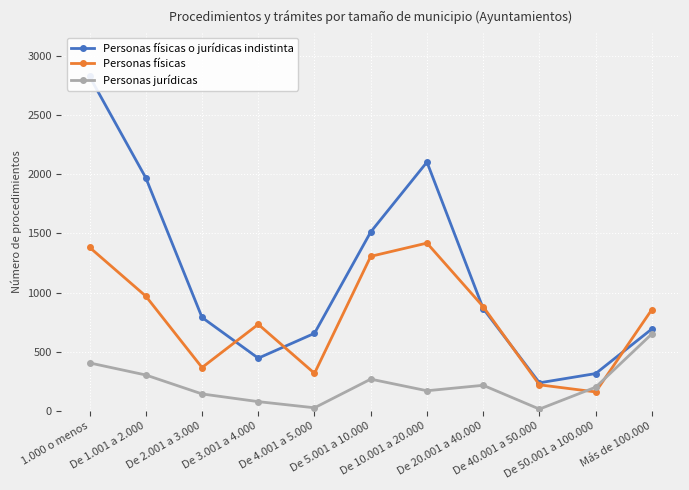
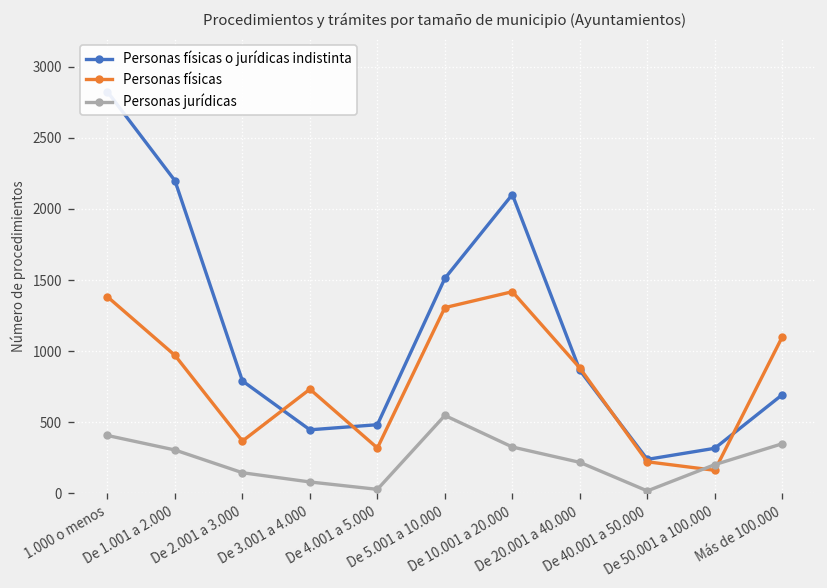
  {
    "Personas físicas o jurídicas indistinta": {
-     "De 1.001 a 2.000": 1970,
+     "De 1.001 a 2.000": 2200,
      "De 2.001 a 3.000": 790,
      "De 3.001 a 4.000": 450,
-     "De 4.001 a 5.000": 660,
+     "De 4.001 a 5.000": 480,
      "De 5.001 a 10.000": 1510,
      "De 10.001 a 20.000": 2100,
      "De 50.001 a 100.000": 320,
      "Más de 100.000": 690
    },
    "Personas físicas": {
      "1.000 o menos": 1380,
      "De 1.001 a 2.000": 970,
      "De 2.001 a 3.000": 370,
      "De 3.001 a 4.000": 730,
      "De 4.001 a 5.000": 320,
      "De 5.001 a 10.000": 1310,
      "De 10.001 a 20.000": 1420,
      "De 50.001 a 100.000": 160,
-     "Más de 100.000": 860
+     "Más de 100.000": 1100
    },
    "Personas jurídicas": {
      "1.000 o menos": 410,
      "De 1.001 a 2.000": 300,
      "De 2.001 a 3.000": 140,
      "De 3.001 a 4.000": 80,
      "De 4.001 a 5.000": 30,
-     "De 5.001 a 10.000": 270,
-     "De 10.001 a 20.000": 170,
+     "De 5.001 a 10.000": 550,
+     "De 10.001 a 20.000": 330,
      "De 20.001 a 40.000": 220,
      "De 40.001 a 50.000": 20,
      "De 50.001 a 100.000": 200,
-     "Más de 100.000": 650
+     "Más de 100.000": 350
    }
  }
